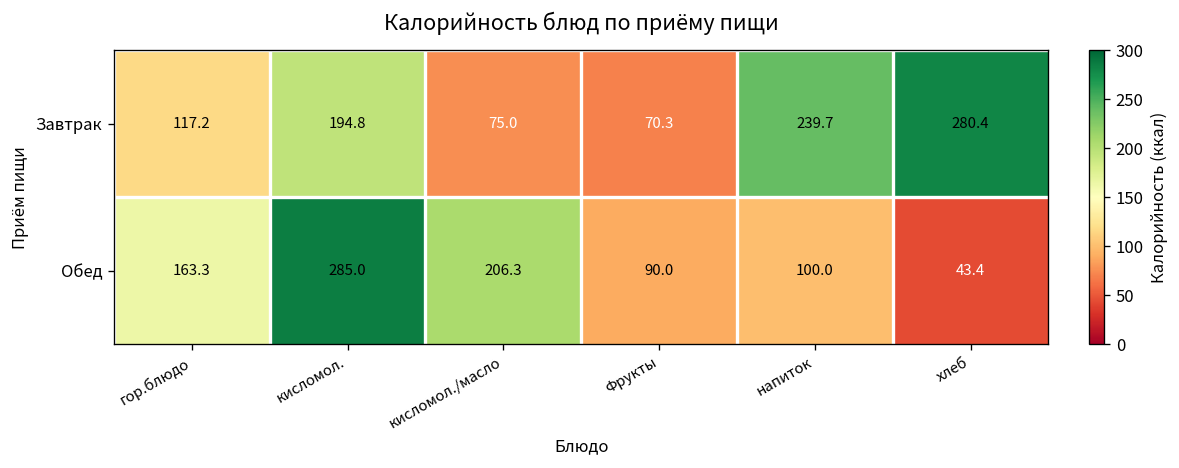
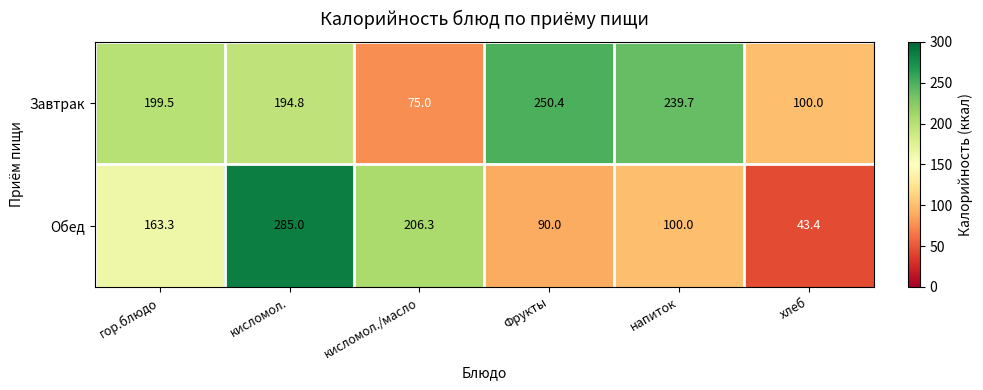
  {
    "Завтрак": {
-     "гор.блюдо": 117.2,
+     "гор.блюдо": 199.5,
      "кисломол.": 194.8,
      "кисломол./масло": 75.0,
-     "Фрукты": 70.3,
+     "Фрукты": 250.4,
      "напиток": 239.7,
-     "хлеб": 280.4
+     "хлеб": 100.0
    },
    "Обед": {
      "гор.блюдо": 163.3,
      "кисломол.": 285.0,
      "кисломол./масло": 206.3,
      "Фрукты": 90.0,
      "напиток": 100.0,
      "хлеб": 43.4
    }
  }
